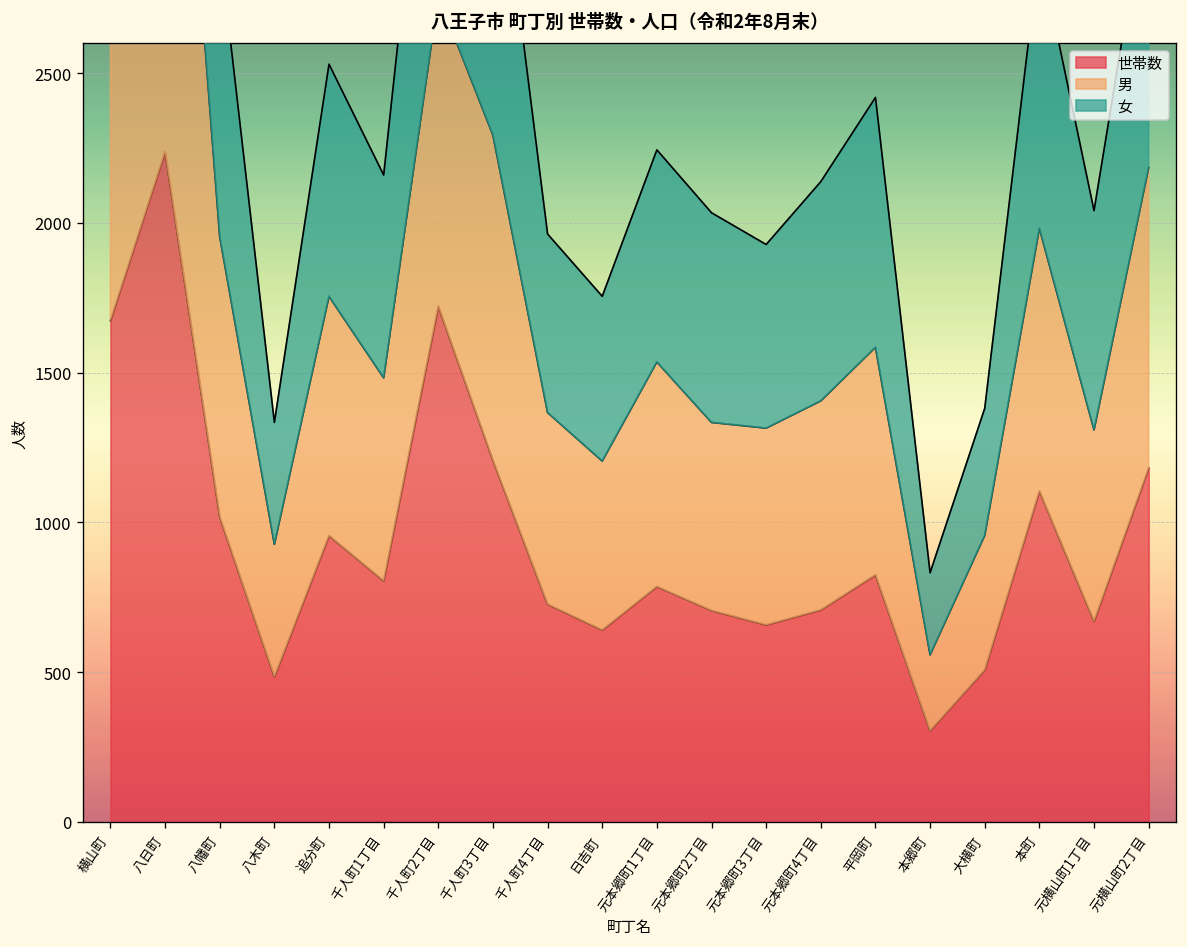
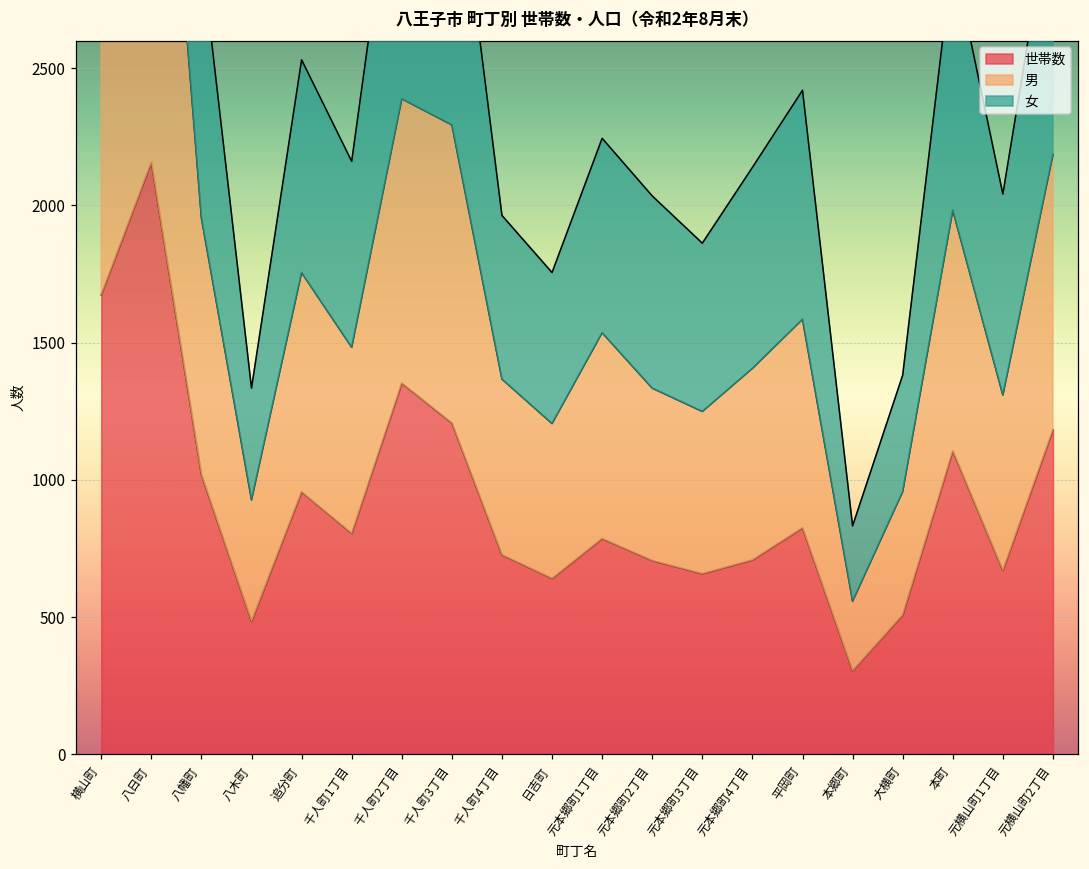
  {
    "世帯数": {
      "横山町": 1670,
-     "八日町": 2240,
+     "八日町": 2160,
      "八幡町": 1020,
      "八木町": 490,
      "追分町": 960,
      "千人町1丁目": 810,
-     "千人町2丁目": 1720,
+     "千人町2丁目": 1350,
      "千人町3丁目": 1210,
      "千人町4丁目": 730,
      "日吉町": 640,
      "元本郷町1丁目": 790,
      "元本郷町2丁目": 710,
      "元本郷町3丁目": 660,
      "元本郷町4丁目": 710,
      "平岡町": 830,
      "本郷町": 310,
      "大横町": 510,
      "本町": 1110,
      "元横山町1丁目": 670,
      "元横山町2丁目": 1180
    },
    "男": {
      "八幡町": 940,
      "八木町": 440,
      "追分町": 800,
      "千人町1丁目": 680,
      "千人町3丁目": 1090,
      "千人町4丁目": 640,
      "日吉町": 560,
      "元本郷町1丁目": 750,
      "元本郷町2丁目": 630,
-     "元本郷町3丁目": 660,
+     "元本郷町3丁目": 590,
      "元本郷町4丁目": 700,
      "平岡町": 760,
      "本郷町": 250,
      "大横町": 450,
      "本町": 880,
      "元横山町1丁目": 640,
      "元横山町2丁目": 1000
    },
    "女": {
      "八木町": 410,
      "追分町": 780,
      "千人町1丁目": 680,
      "千人町4丁目": 600,
      "日吉町": 550,
      "元本郷町1丁目": 710,
      "元本郷町2丁目": 700,
      "元本郷町3丁目": 610,
      "元本郷町4丁目": 730,
      "平岡町": 830,
      "本郷町": 270,
      "大横町": 420,
      "元横山町1丁目": 730
    }
  }
